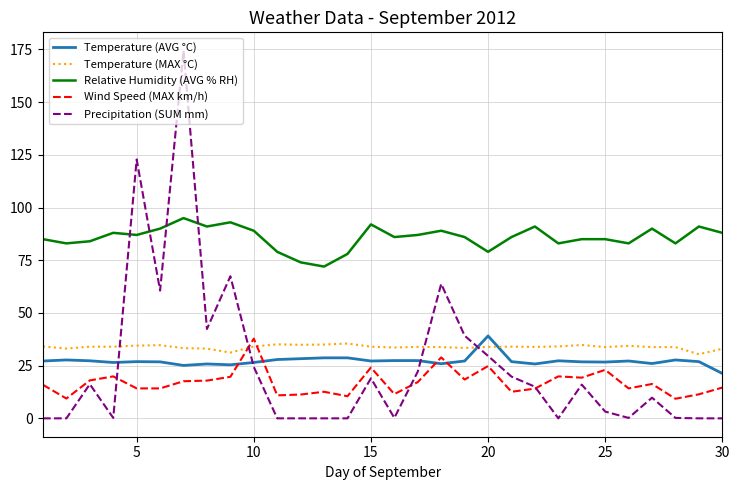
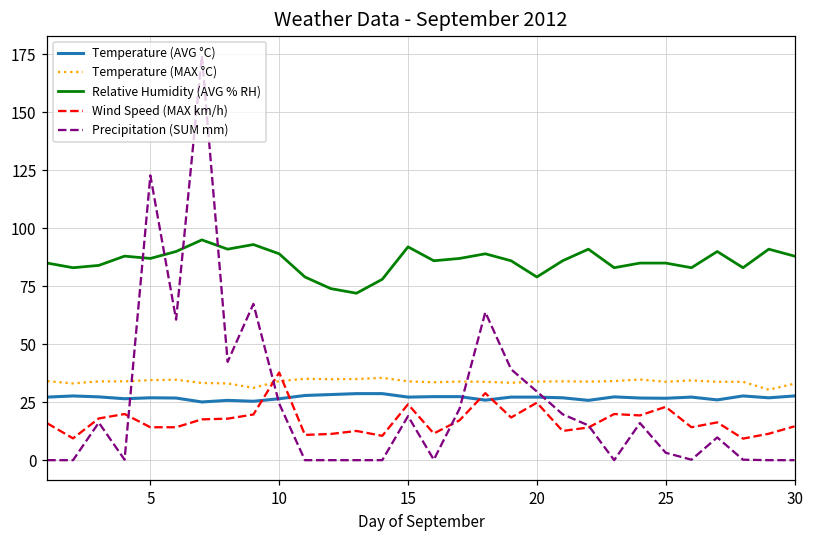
  {
    "Temperature (AVG °C)": {
      "5": 27,
      "10": 27,
      "15": 27,
-     "20": 39,
+     "20": 27,
      "25": 27,
-     "30": 21
+     "30": 28
    },
    "Temperature (MAX °C)": {
      "5": 35,
      "10": 34,
      "15": 34,
      "20": 34,
      "25": 34,
      "30": 33
    },
    "Relative Humidity (AVG % RH)": {
      "5": 87,
      "10": 89,
      "15": 92,
      "20": 79,
      "25": 85,
      "30": 88
    },
    "Wind Speed (MAX km/h)": {
      "5": 14,
      "10": 38,
      "15": 24,
      "20": 25,
      "25": 23,
      "30": 15
    },
    "Precipitation (SUM mm)": {
      "5": 123,
      "10": 24,
      "15": 19,
      "20": 30,
      "25": 3,
      "30": 0
    }
  }
